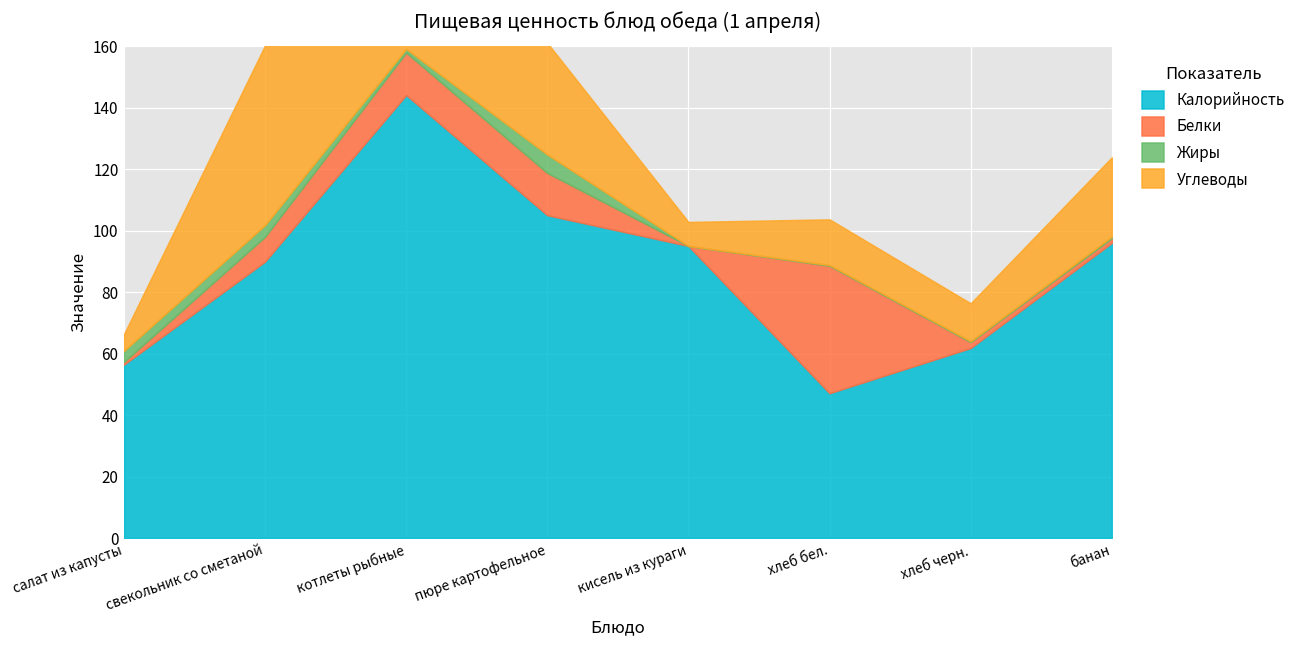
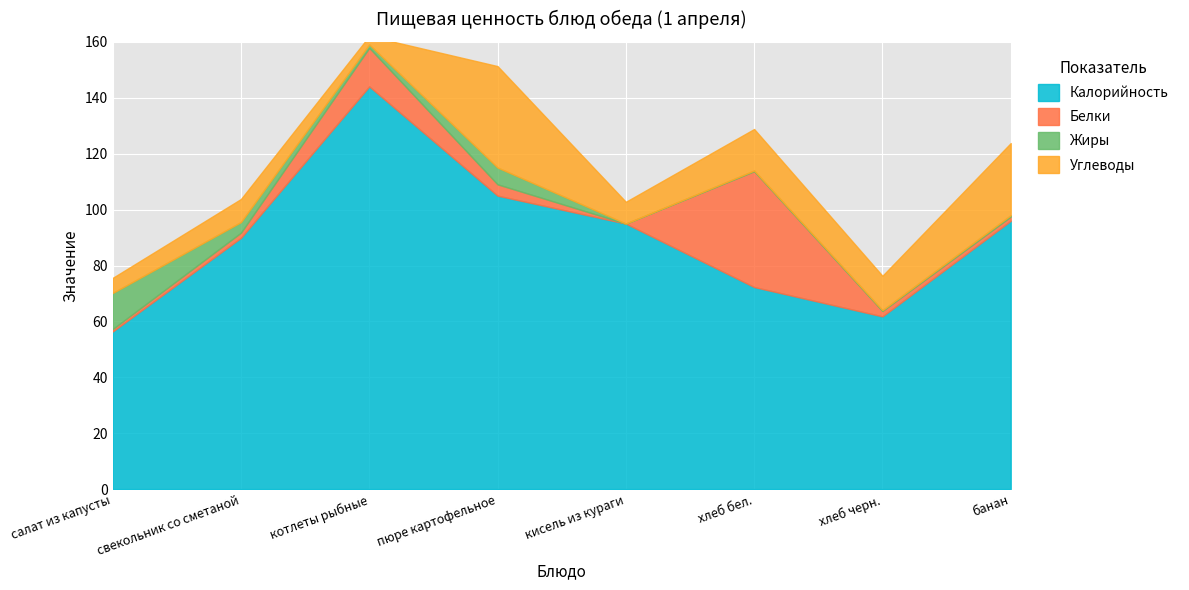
  {
    "Калорийность": {
      "свекольник со сметаной": 90,
      "котлеты рыбные": 144,
      "пюре картофельное": 105,
-     "хлеб бел.": 47,
+     "хлеб бел.": 72,
      "хлеб черн.": 62,
      "банан": 96
    },
    "Белки": {
-     "свекольник со сметаной": 8,
+     "свекольник со сметаной": 2,
      "котлеты рыбные": 14,
-     "пюре картофельное": 14
+     "пюре картофельное": 4
    },
    "Жиры": {
-     "салат из капусты": 4,
+     "салат из капусты": 13,
      "свекольник со сметаной": 4,
      "котлеты рыбные": 1,
      "пюре картофельное": 6
    },
    "Углеводы": {
      "салат из капусты": 5,
-     "свекольник со сметаной": 58,
+     "свекольник со сметаной": 8,
      "кисель из кураги": 8,
      "хлеб бел.": 15,
      "хлеб черн.": 12,
      "банан": 26
    }
  }
